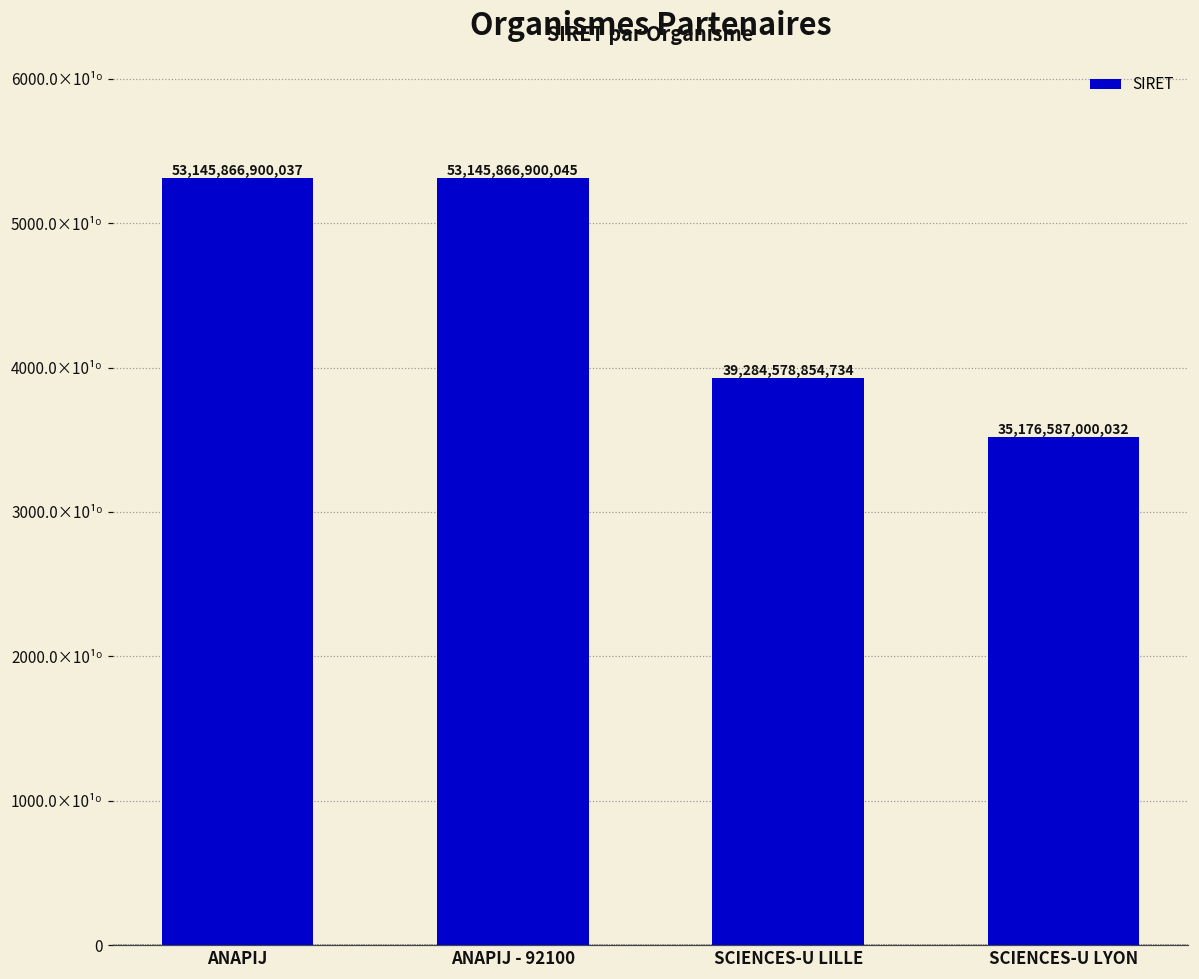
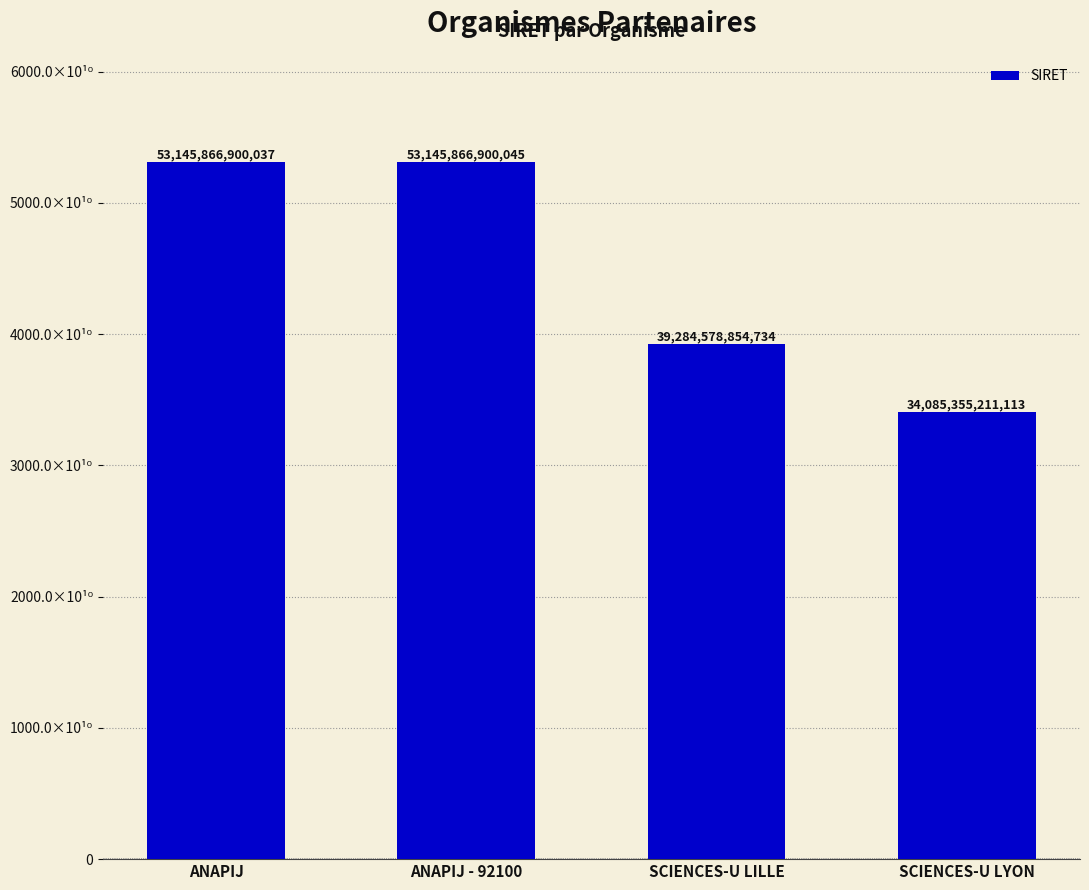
  {
    "ANAPIJ": "53,145,866,900,037",
    "ANAPIJ - 92100": "53,145,866,900,045",
    "SCIENCES-U LILLE": "39,284,578,854,734",
-   "SCIENCES-U LYON": "35,176,587,000,032"
+   "SCIENCES-U LYON": "34,085,355,211,113"
  }
